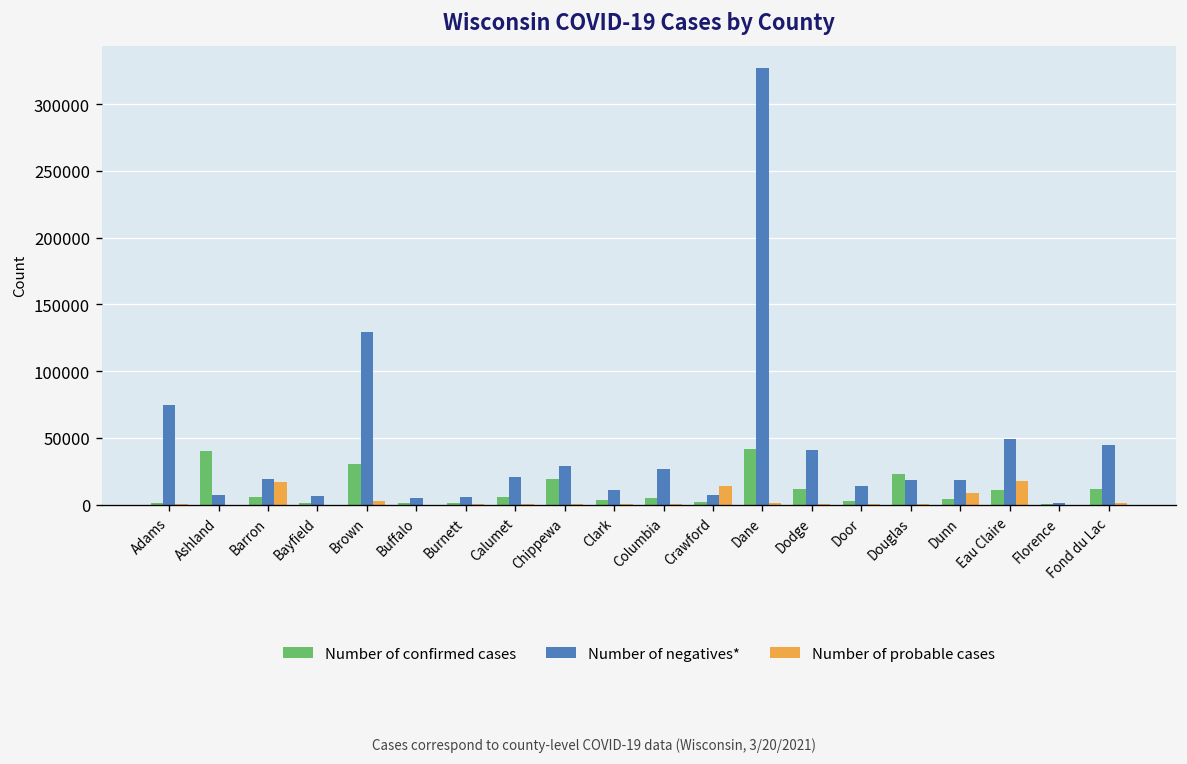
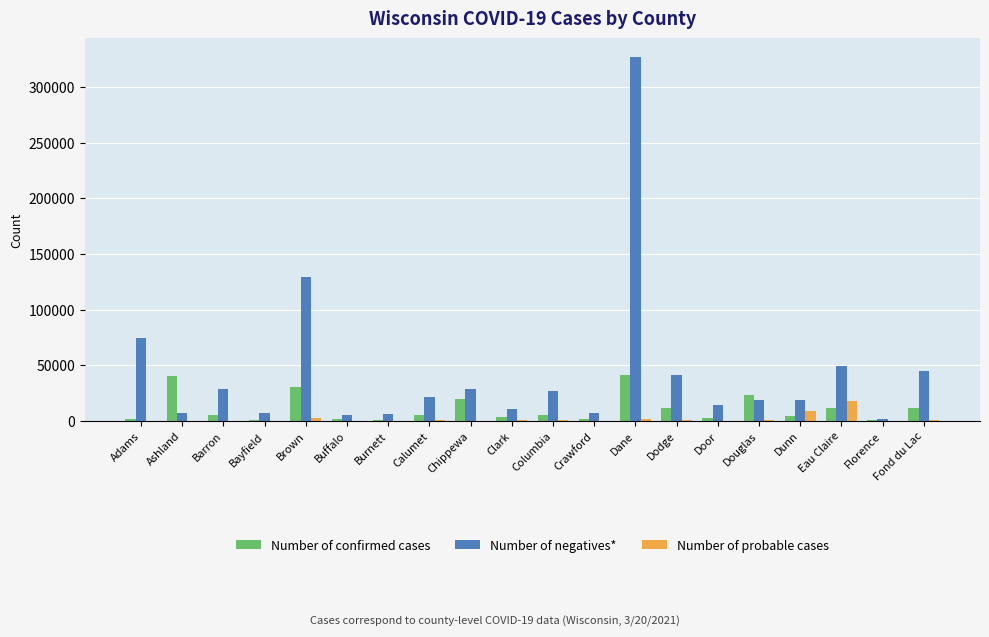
  {
    "Number of confirmed cases": {
      "Ashland": 40000,
      "Barron": 5000,
      "Brown": 31000,
      "Calumet": 6000,
      "Chippewa": 19000,
      "Clark": 3000,
      "Columbia": 5000,
      "Dane": 42000,
      "Dodge": 12000,
      "Door": 2000,
      "Douglas": 23000,
      "Dunn": 4000,
      "Eau Claire": 11000,
      "Fond du Lac": 12000
    },
    "Number of negatives*": {
      "Adams": 75000,
      "Ashland": 7000,
-     "Barron": 19000,
+     "Barron": 28000,
      "Bayfield": 7000,
      "Brown": 130000,
      "Buffalo": 5000,
      "Burnett": 6000,
      "Calumet": 21000,
      "Chippewa": 29000,
      "Clark": 11000,
      "Columbia": 27000,
      "Crawford": 7000,
      "Dane": 327000,
      "Dodge": 41000,
      "Door": 14000,
      "Douglas": 19000,
      "Dunn": 19000,
      "Eau Claire": 49000,
      "Fond du Lac": 45000
    },
    "Number of probable cases": {
-     "Barron": 17000,
+     "Barron": 0,
      "Brown": 3000,
-     "Crawford": 14000,
+     "Crawford": 0,
      "Dunn": 9000,
      "Eau Claire": 18000
    }
  }
